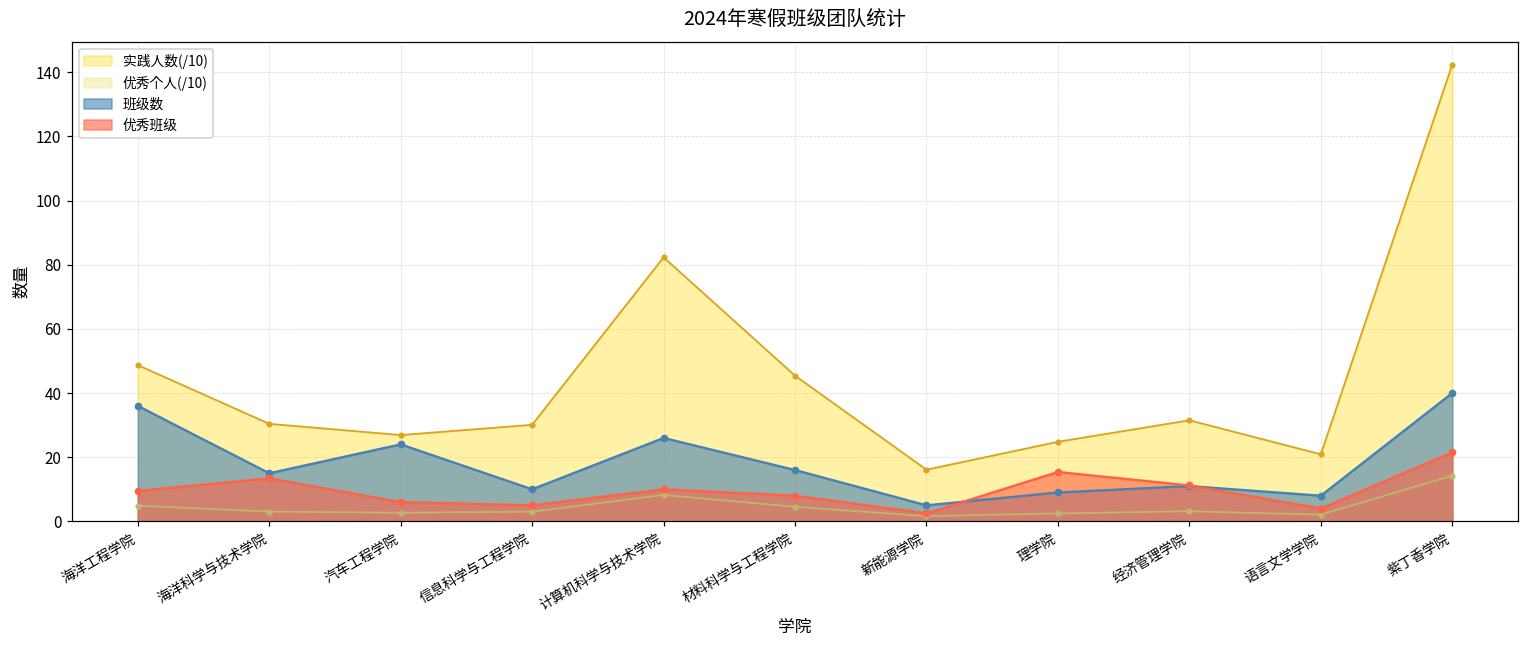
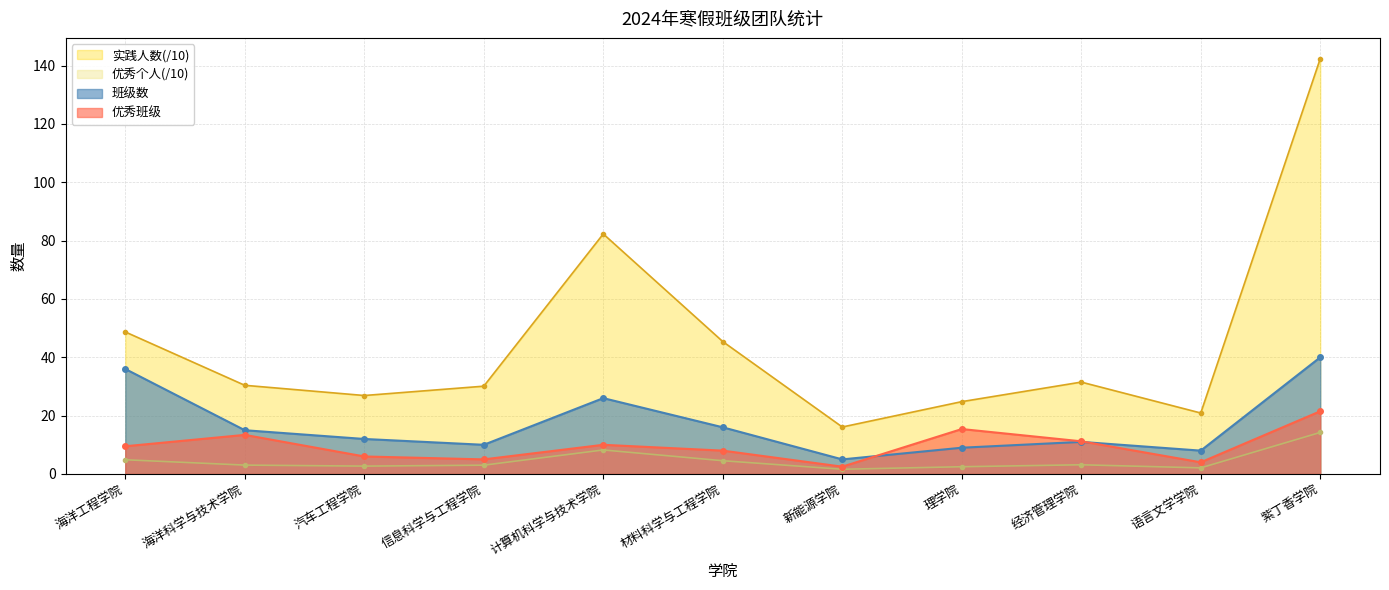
  {
    "班级数": {
      "海洋工程学院": 36,
      "海洋科学与技术学院": 15,
-     "汽车工程学院": 24,
+     "汽车工程学院": 12,
      "信息科学与工程学院": 10,
      "计算机科学与技术学院": 26,
      "材料科学与工程学院": 16,
      "新能源学院": 5,
      "理学院": 9,
      "语言文学学院": 8,
      "紫丁香学院": 40
    },
    "优秀班级": {
      "海洋工程学院": 10,
      "海洋科学与技术学院": 13,
      "汽车工程学院": 6,
      "信息科学与工程学院": 5,
      "计算机科学与技术学院": 10,
      "材料科学与工程学院": 8,
      "新能源学院": 3,
      "理学院": 15,
      "语言文学学院": 4,
      "紫丁香学院": 22
    }
  }
